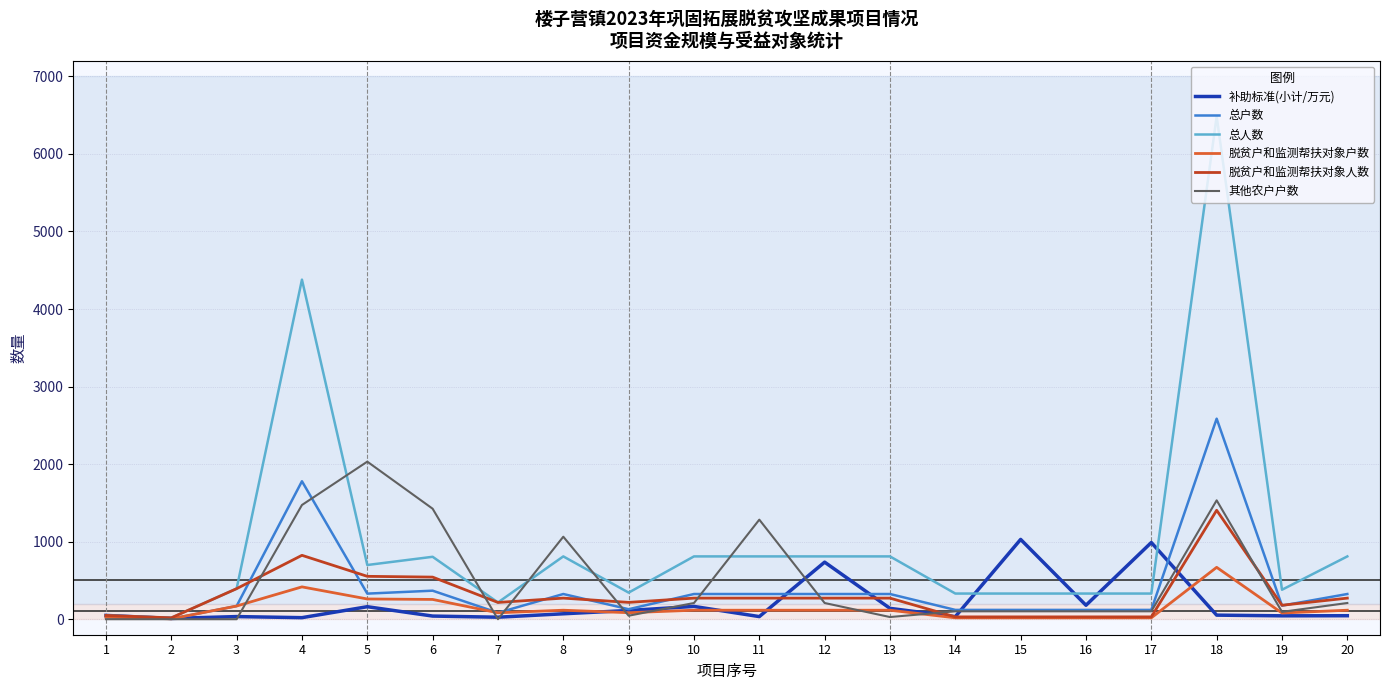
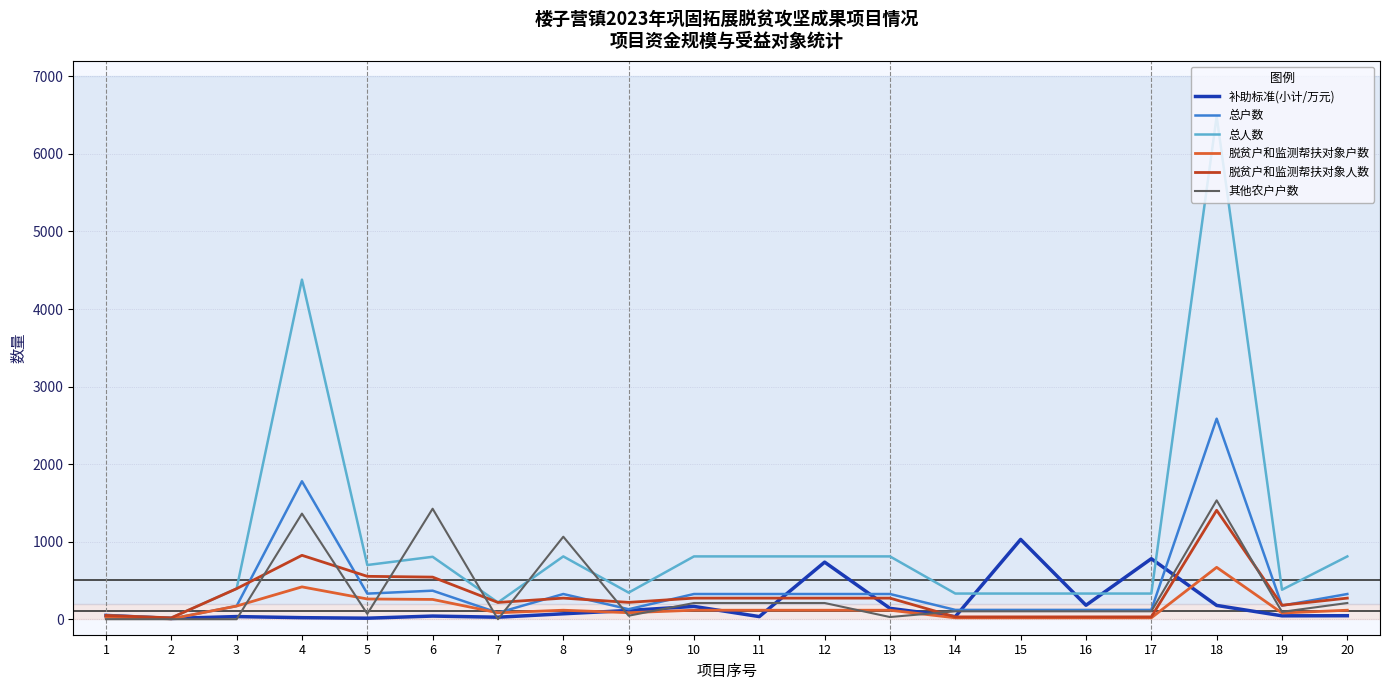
  {
    "补助标准(小计/万元)": {
      "3": 0,
      "4": 0,
-     "5": 200,
+     "5": 0,
      "6": 0,
      "8": 100,
      "10": 200,
      "11": 0,
      "12": 700,
      "15": 1000,
      "16": 200,
-     "17": 1000,
-     "18": 100,
+     "17": 800,
+     "18": 200,
      "19": 0,
      "20": 0
    },
    "其他农户户数": {
      "3": 0,
-     "4": 1500,
-     "5": 2000,
+     "4": 1400,
+     "5": 100,
      "6": 1400,
      "8": 1100,
      "9": 0,
      "10": 200,
-     "11": 1300,
+     "11": 200,
      "12": 200,
      "13": 0,
      "18": 1500,
      "20": 200
    }
  }
